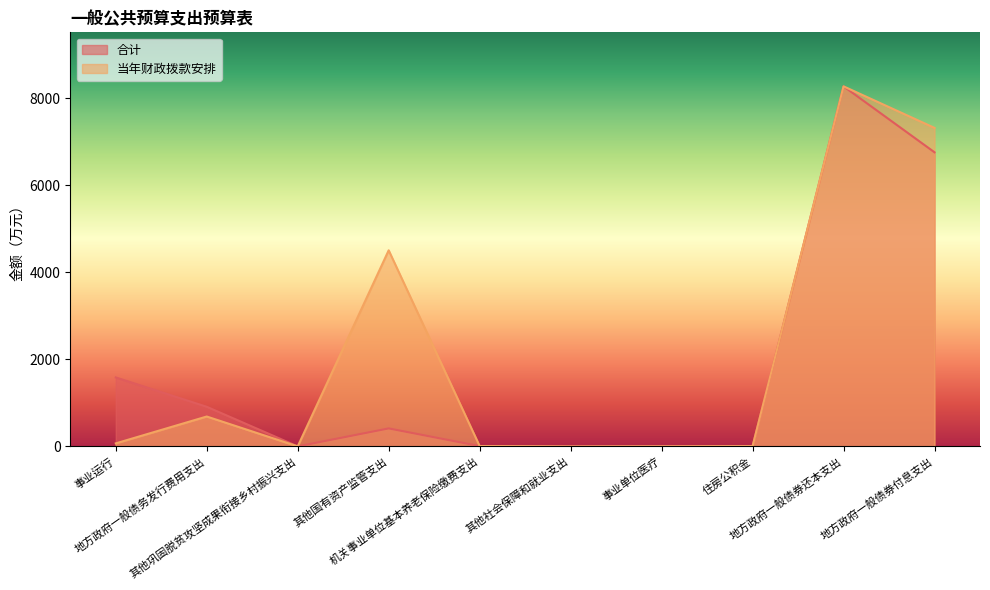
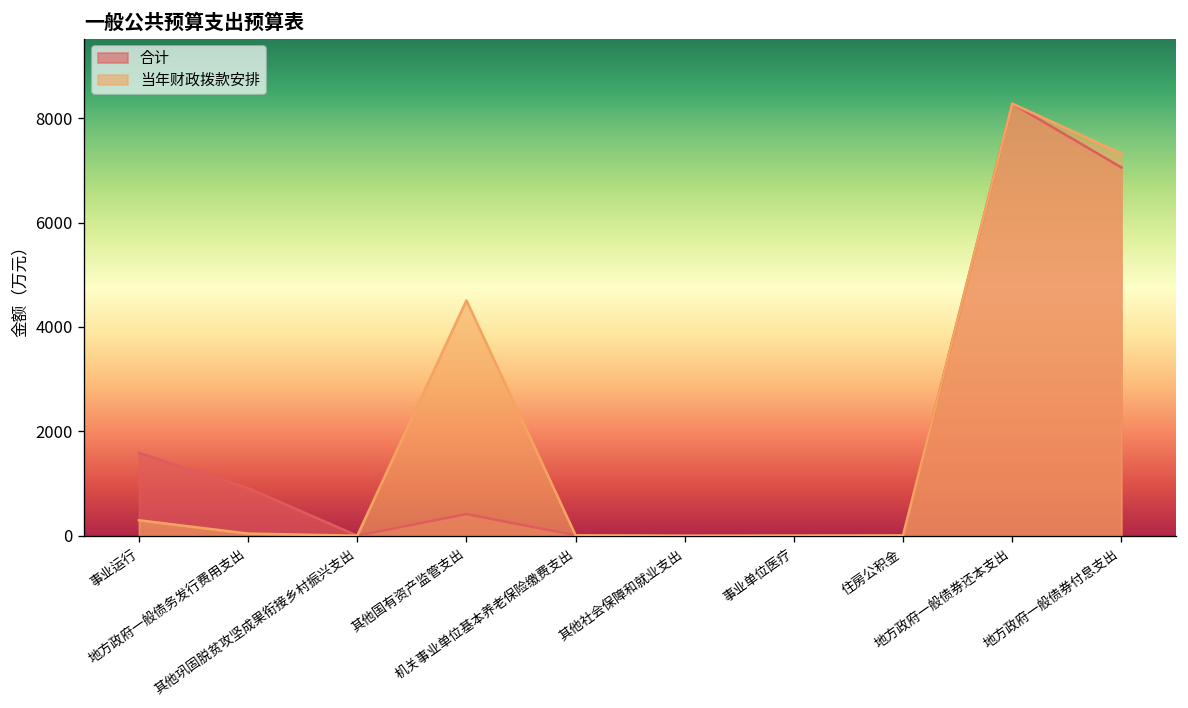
  {
    "合计": {
      "事业运行": 1600,
      "地方政府一般债务发行费用支出": 900,
      "其他国有资产监管支出": 400,
-     "地方政府一般债券付息支出": 6800
+     "地方政府一般债券付息支出": 7100
    },
    "当年财政拨款安排": {
-     "事业运行": 100,
-     "地方政府一般债务发行费用支出": 700,
+     "事业运行": 300,
+     "地方政府一般债务发行费用支出": 0,
      "其他国有资产监管支出": 4500,
      "地方政府一般债券付息支出": 7300
    }
  }
